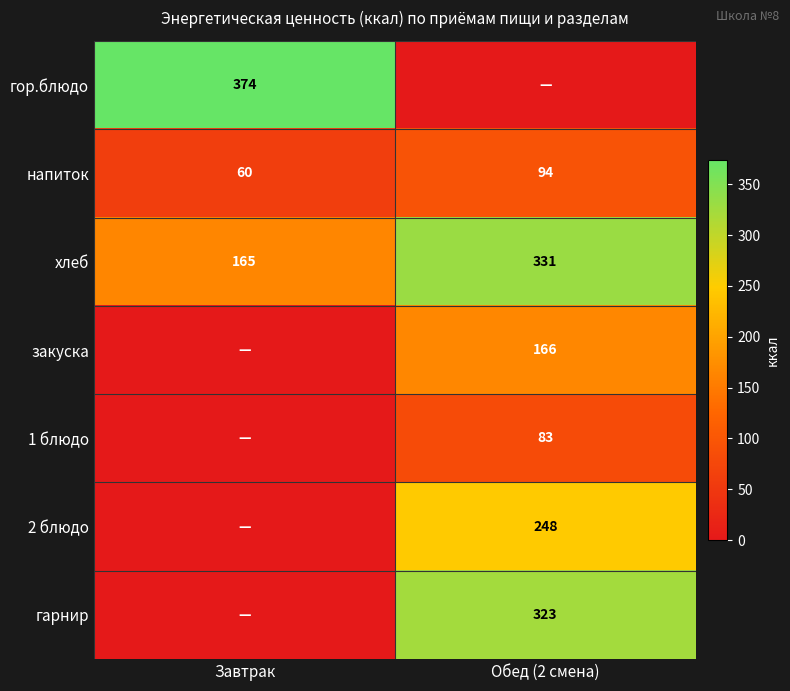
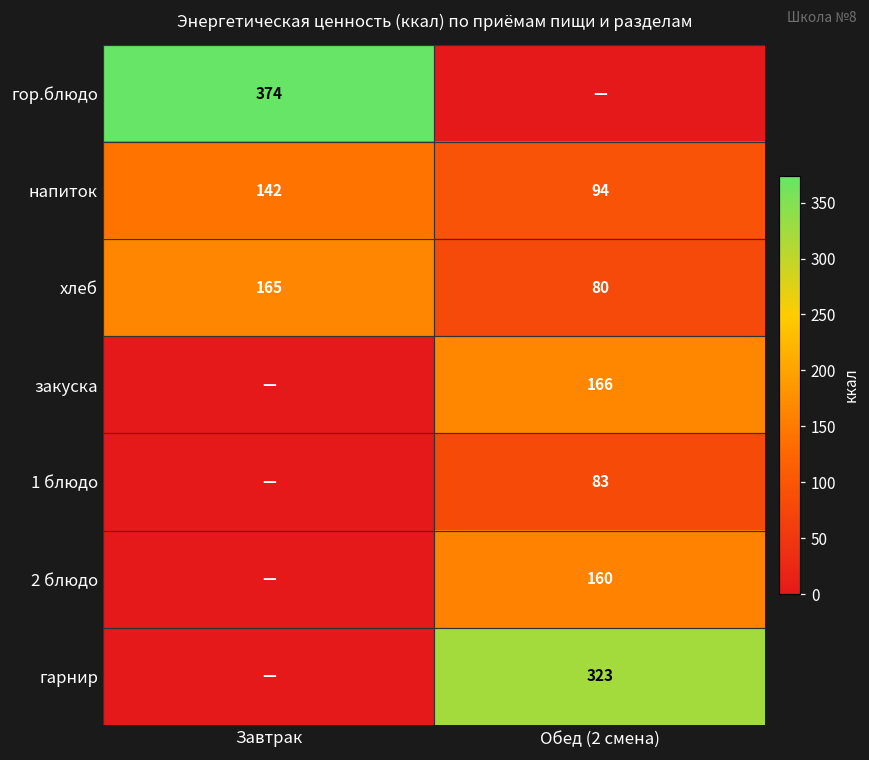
  {
    "гор.блюдо": {
      "Завтрак": 374
    },
    "напиток": {
-     "Завтрак": 60,
+     "Завтрак": 142,
      "Обед (2 смена)": 94
    },
    "хлеб": {
      "Завтрак": 165,
-     "Обед (2 смена)": 331
+     "Обед (2 смена)": 80
    },
    "закуска": {
      "Обед (2 смена)": 166
    },
    "1 блюдо": {
      "Обед (2 смена)": 83
    },
    "2 блюдо": {
-     "Обед (2 смена)": 248
+     "Обед (2 смена)": 160
    },
    "гарнир": {
      "Обед (2 смена)": 323
    }
  }
